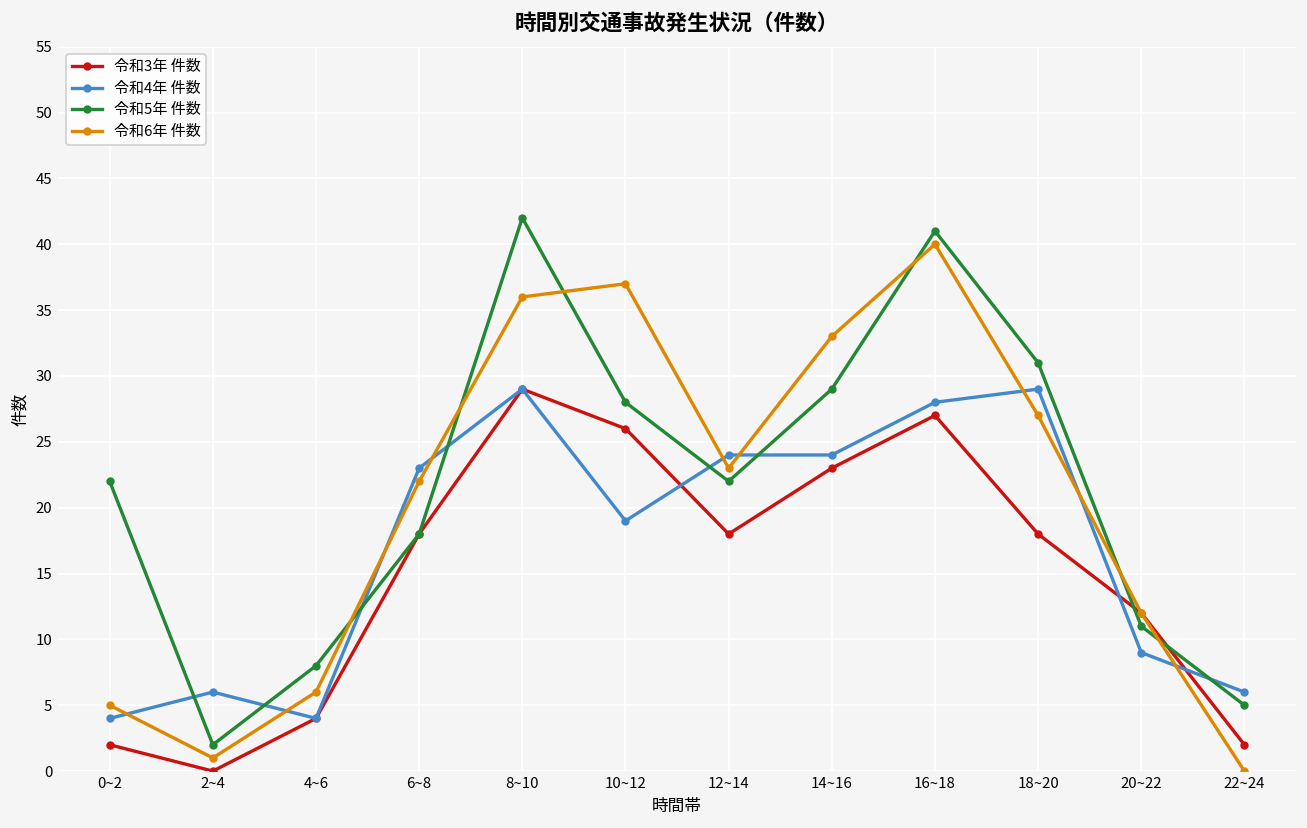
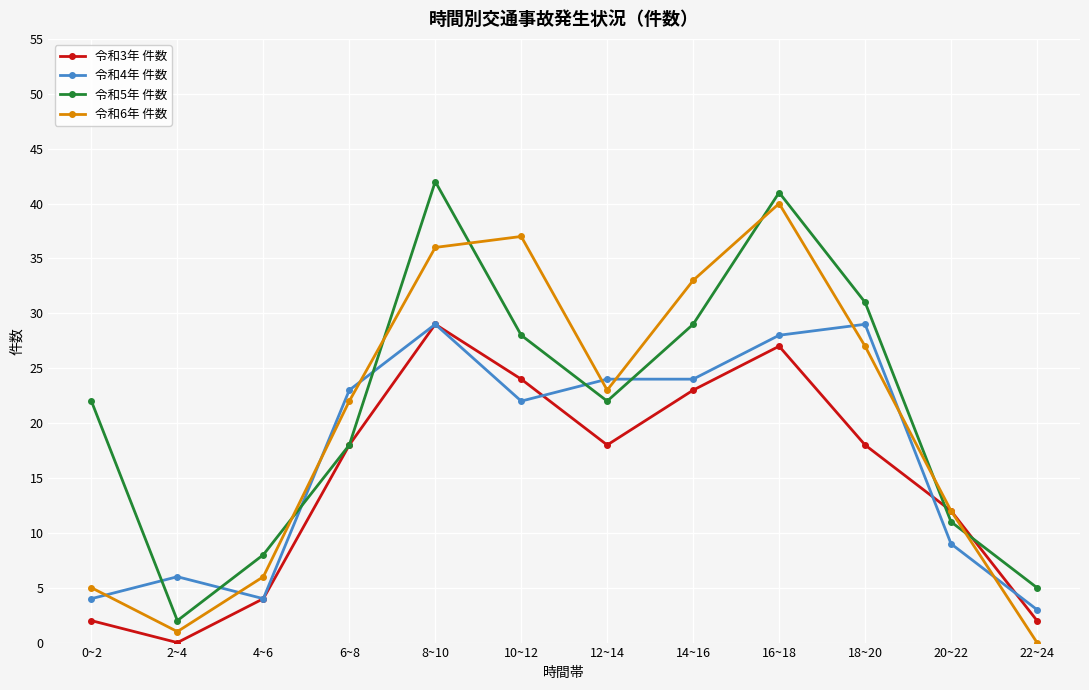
  {
    "令和3年 件数": {
      "0~2": 2,
      "2~4": 0,
-     "10~12": 26,
+     "10~12": 24,
      "12~14": 18,
      "14~16": 23,
      "16~18": 27,
      "18~20": 18,
      "22~24": 2
    },
    "令和4年 件数": {
      "0~2": 4,
      "2~4": 6,
      "6~8": 23,
-     "10~12": 19,
+     "10~12": 22,
      "12~14": 24,
      "14~16": 24,
      "16~18": 28,
      "18~20": 29,
      "20~22": 9,
-     "22~24": 6
+     "22~24": 3
    },
    "令和5年 件数": {
      "0~2": 22,
      "2~4": 2,
      "4~6": 8,
      "8~10": 42,
      "10~12": 28,
      "12~14": 22,
      "14~16": 29,
      "16~18": 41,
      "18~20": 31,
      "20~22": 11,
      "22~24": 5
    },
    "令和6年 件数": {
      "0~2": 5,
      "2~4": 1,
      "4~6": 6,
      "6~8": 22,
      "8~10": 36,
      "10~12": 37,
      "12~14": 23,
      "14~16": 33,
      "16~18": 40,
      "18~20": 27,
      "22~24": 0
    }
  }
